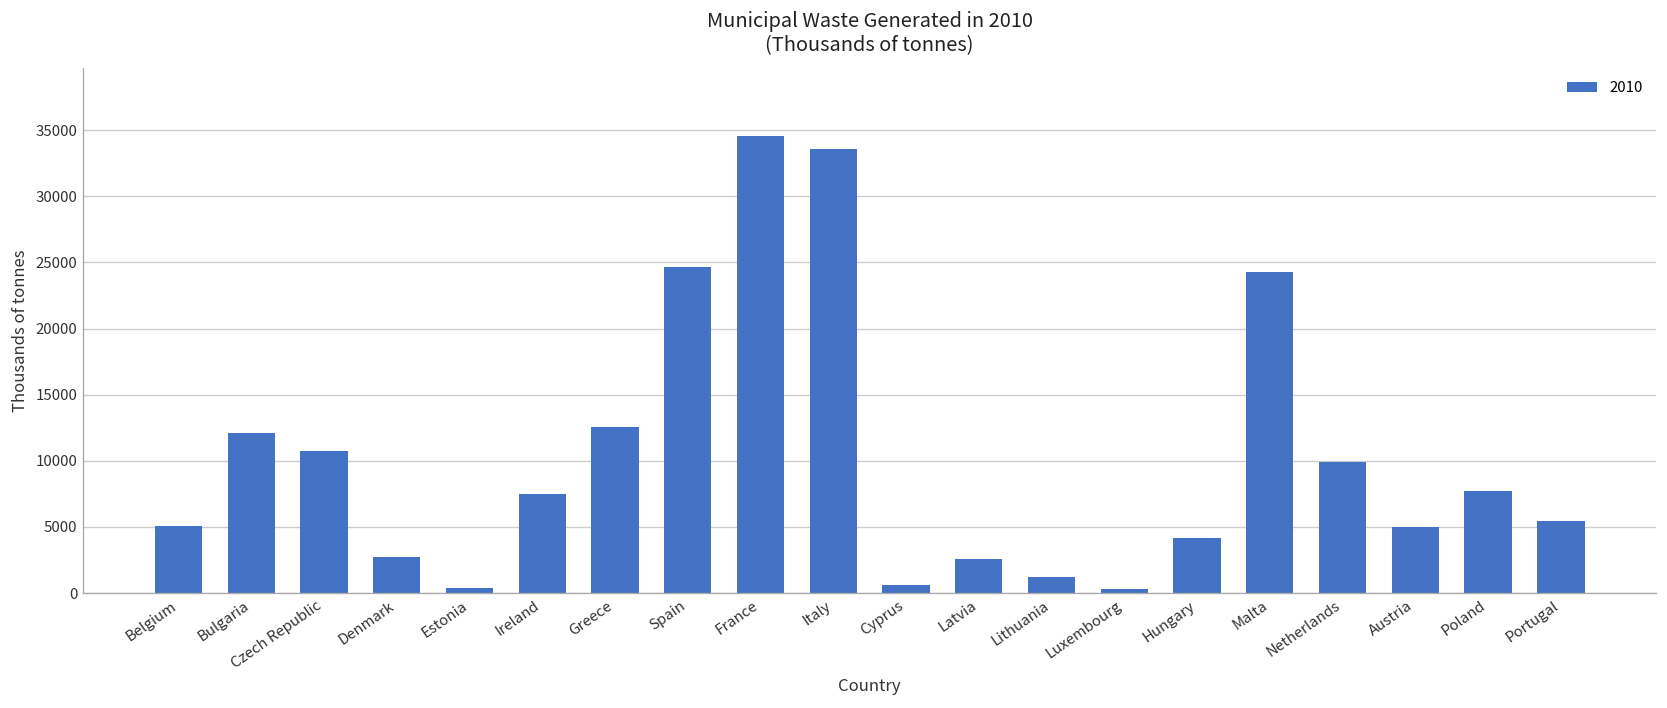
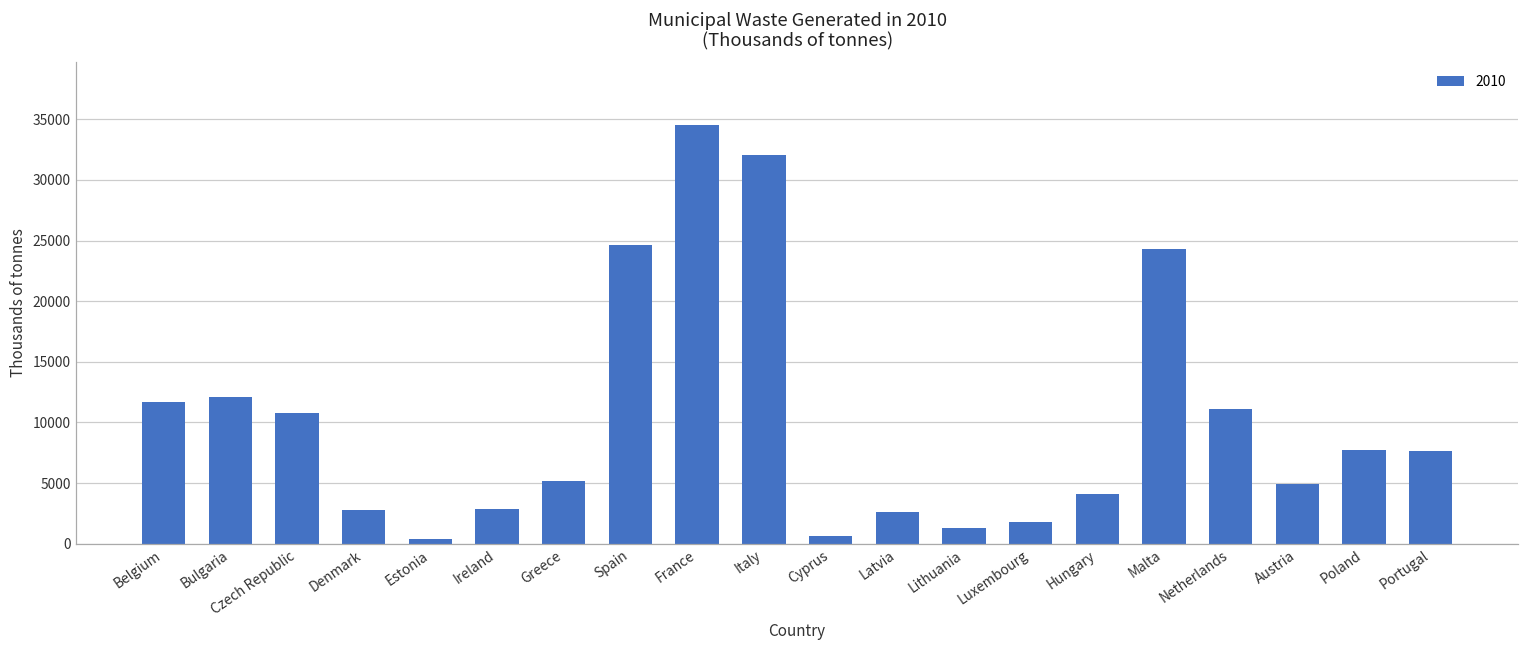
  {
-   "Belgium": 5100,
+   "Belgium": 11700,
    "Bulgaria": 12100,
    "Czech Republic": 10800,
    "Denmark": 2800,
    "Estonia": 400,
-   "Ireland": 7500,
-   "Greece": 12500,
+   "Ireland": 2800,
+   "Greece": 5200,
    "Spain": 24700,
    "France": 34500,
-   "Italy": 33600,
+   "Italy": 32100,
    "Cyprus": 600,
    "Latvia": 2600,
    "Lithuania": 1300,
-   "Luxembourg": 300,
+   "Luxembourg": 1800,
    "Hungary": 4100,
    "Malta": 24300,
-   "Netherlands": 9900,
+   "Netherlands": 11100,
    "Austria": 5000,
    "Poland": 7700,
-   "Portugal": 5500
+   "Portugal": 7700
  }
